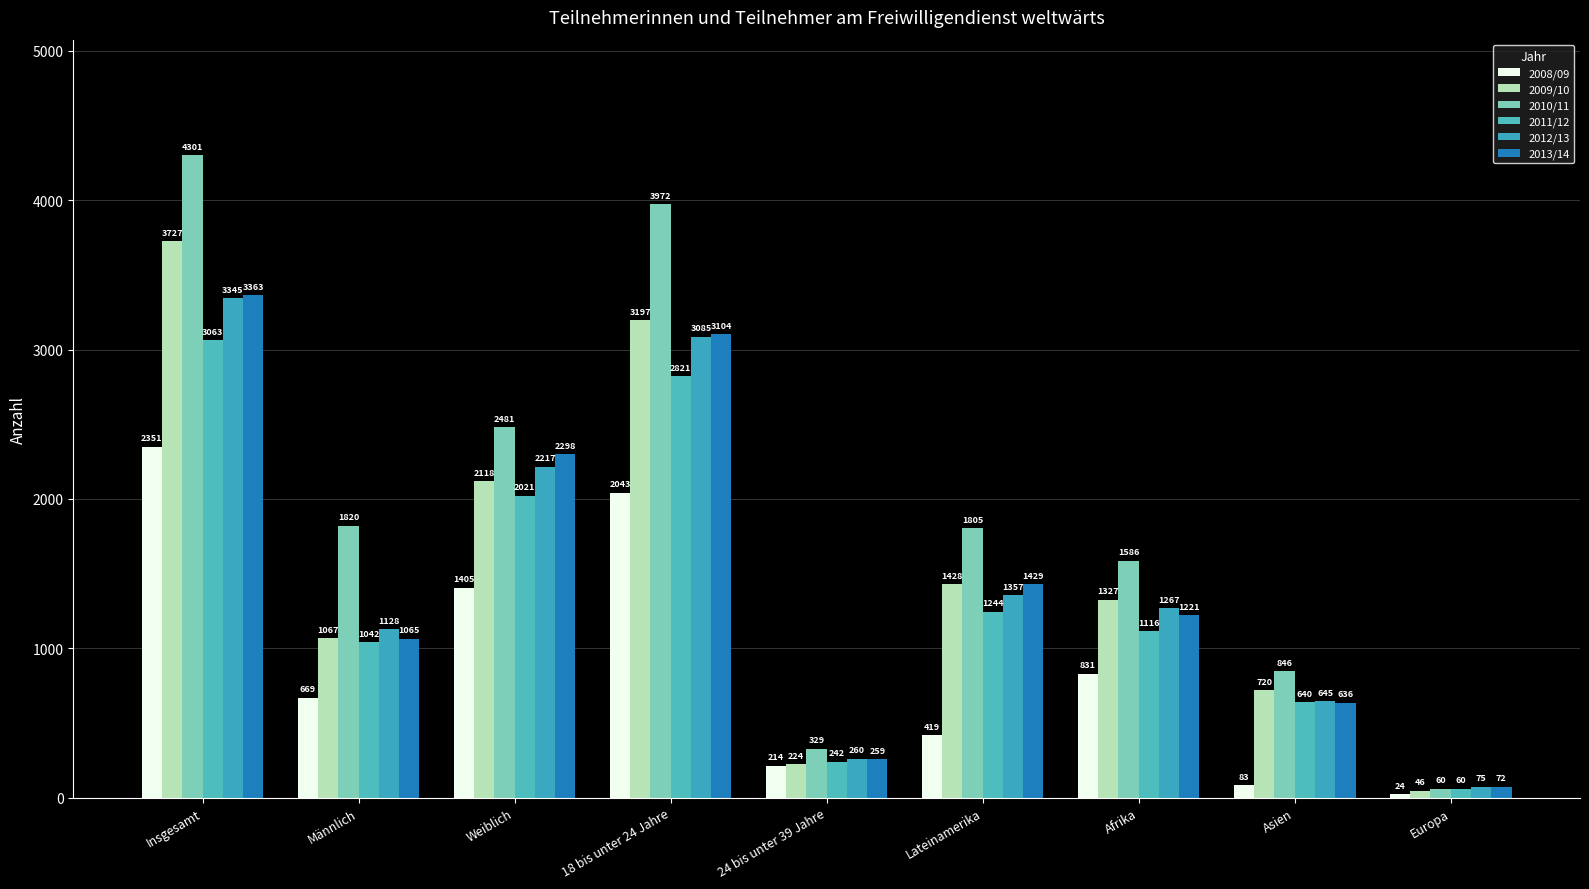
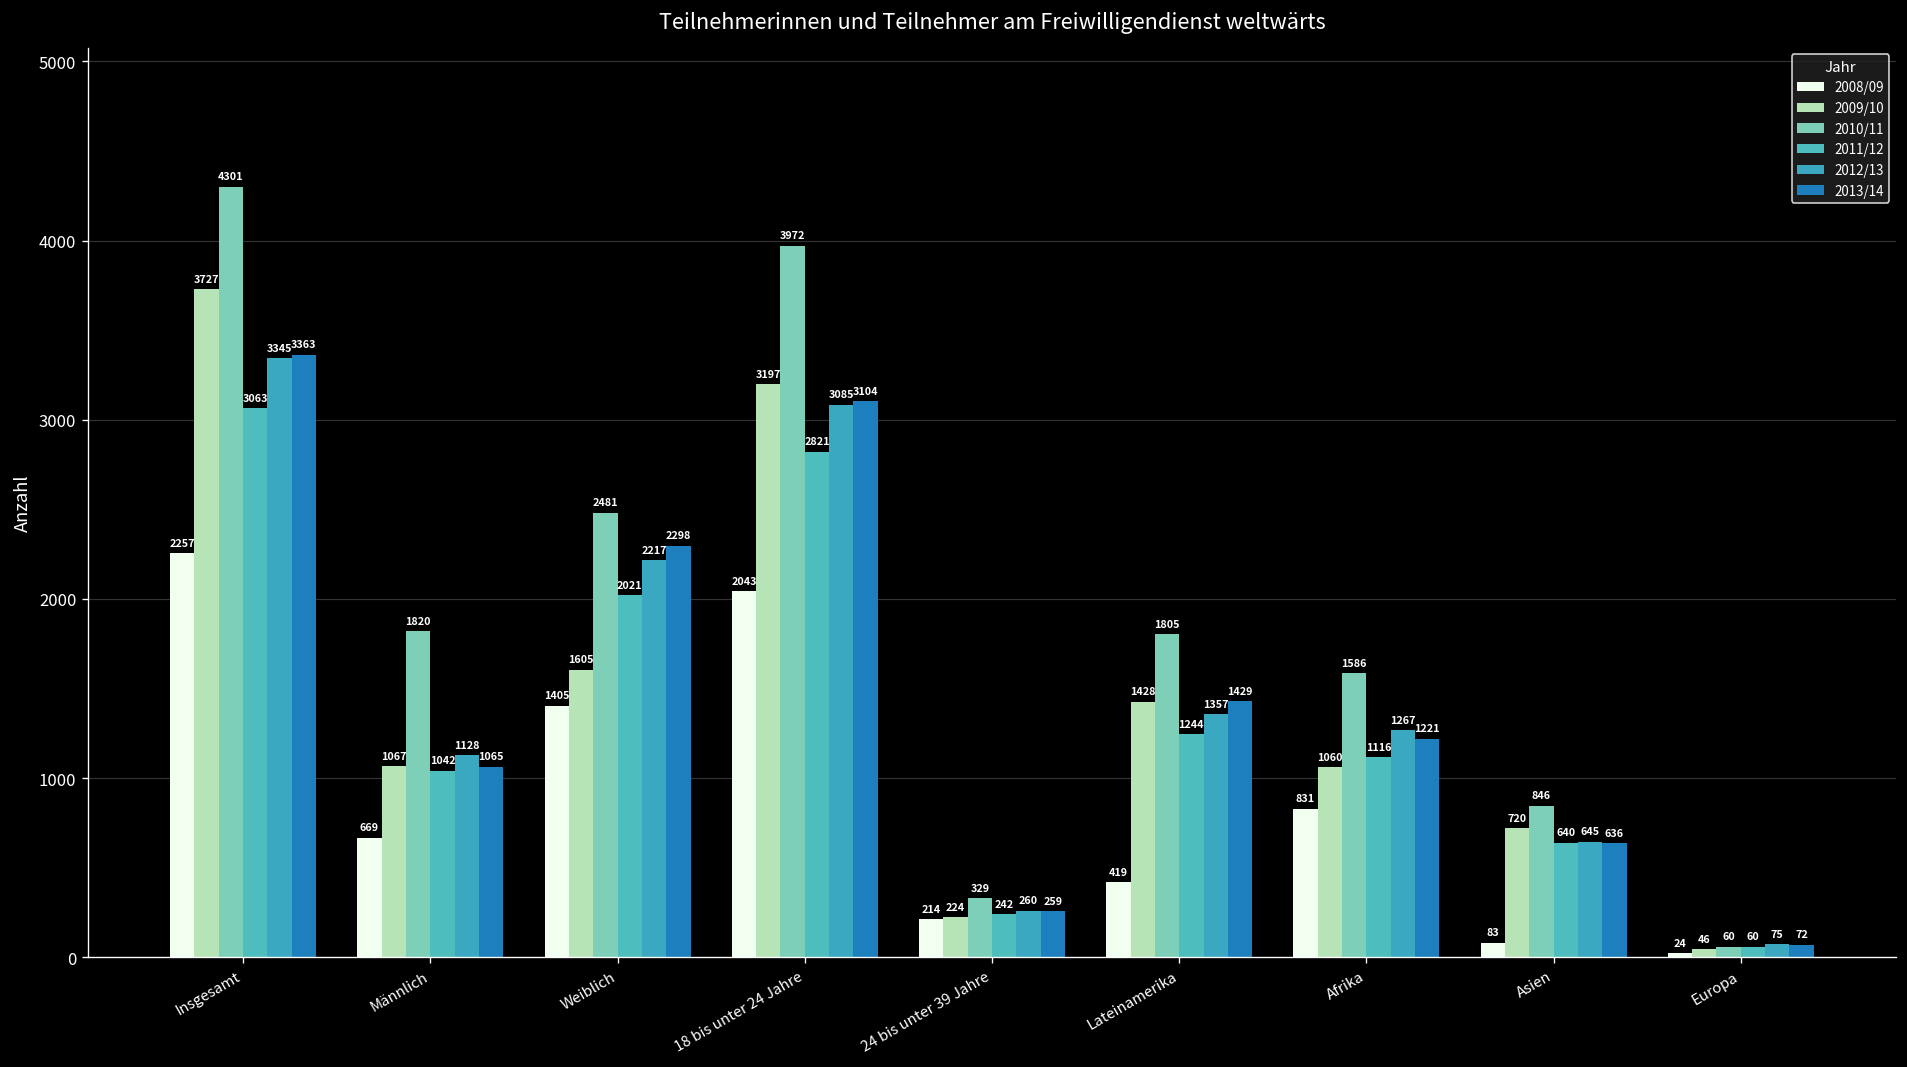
  {
    "2008/09": {
-     "Insgesamt": 2351,
+     "Insgesamt": 2257,
      "Männlich": 669,
      "Weiblich": 1405,
      "18 bis unter 24 Jahre": 2043,
      "24 bis unter 39 Jahre": 214,
      "Lateinamerika": 419,
      "Afrika": 831,
      "Asien": 83,
      "Europa": 24
    },
    "2009/10": {
      "Insgesamt": 3727,
      "Männlich": 1067,
-     "Weiblich": 2118,
+     "Weiblich": 1605,
      "18 bis unter 24 Jahre": 3197,
      "24 bis unter 39 Jahre": 224,
      "Lateinamerika": 1428,
-     "Afrika": 1327,
+     "Afrika": 1060,
      "Asien": 720,
      "Europa": 46
    }
  }
